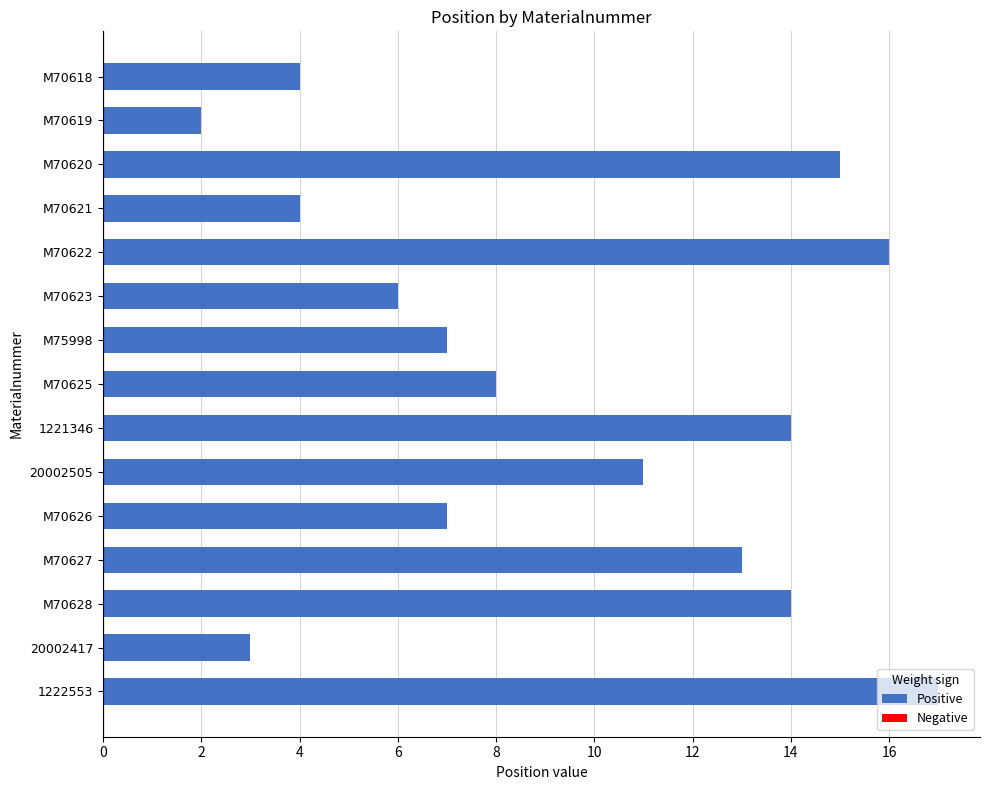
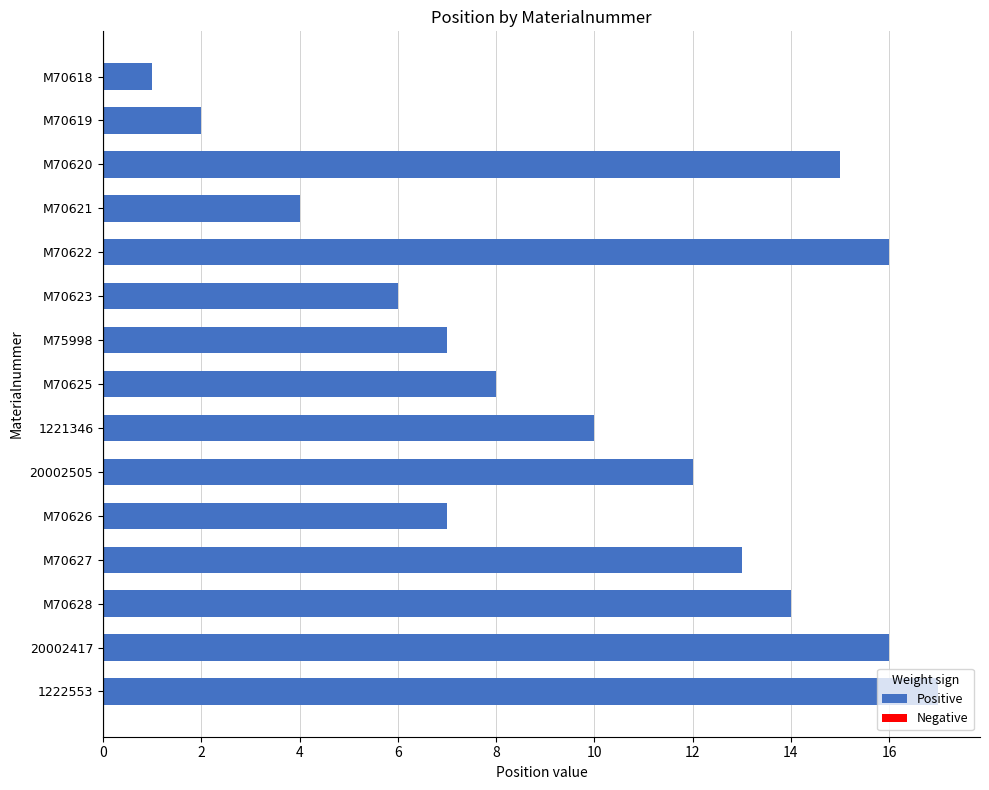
  {
-   "M70618": 4,
+   "M70618": 1,
    "M70619": 2,
    "M70620": 15,
    "M70621": 4,
    "M70622": 16,
    "M70623": 6,
    "M75998": 7,
    "M70625": 8,
-   "1221346": 14,
-   "20002505": 11,
+   "1221346": 10,
+   "20002505": 12,
    "M70626": 7,
    "M70627": 13,
    "M70628": 14,
-   "20002417": 3
+   "20002417": 16
  }
